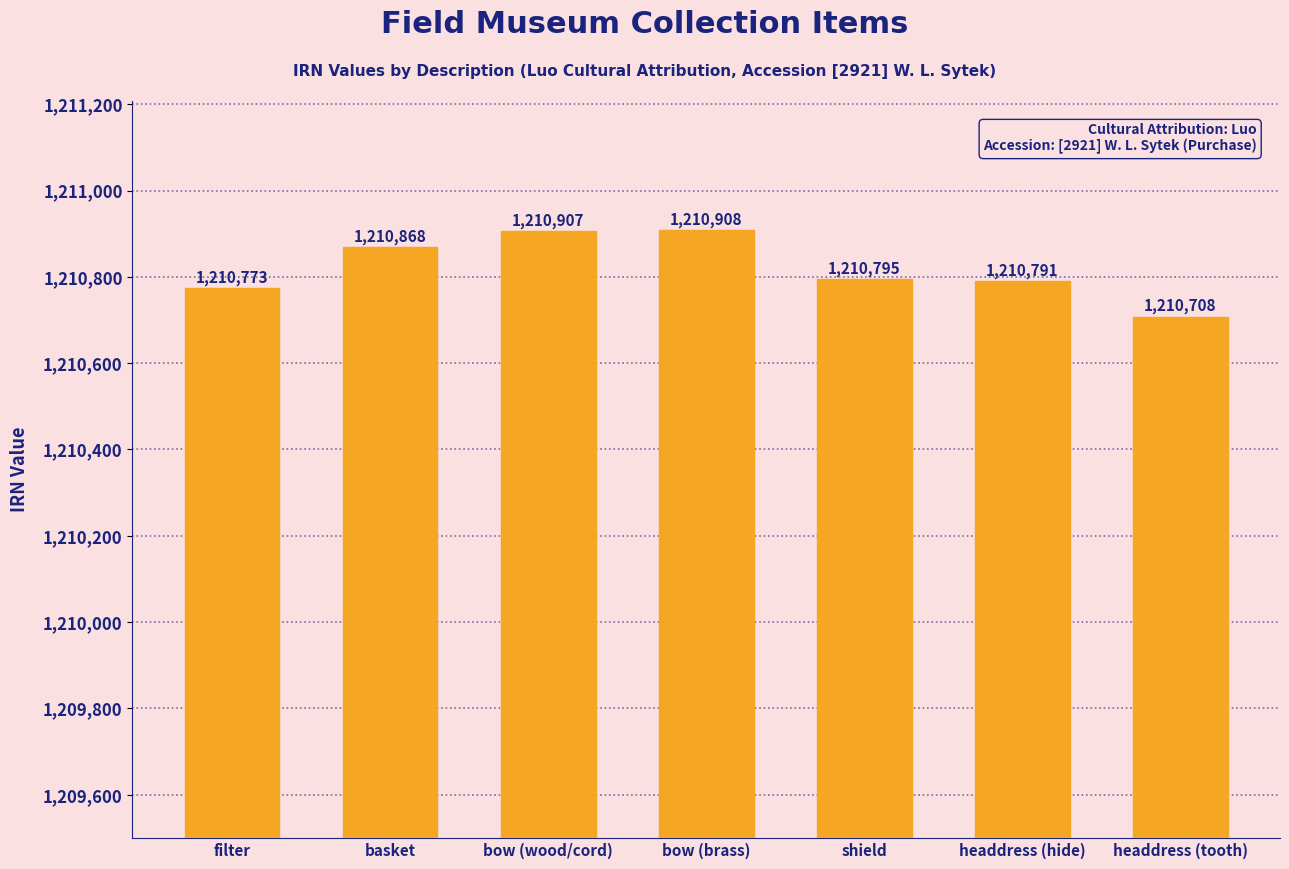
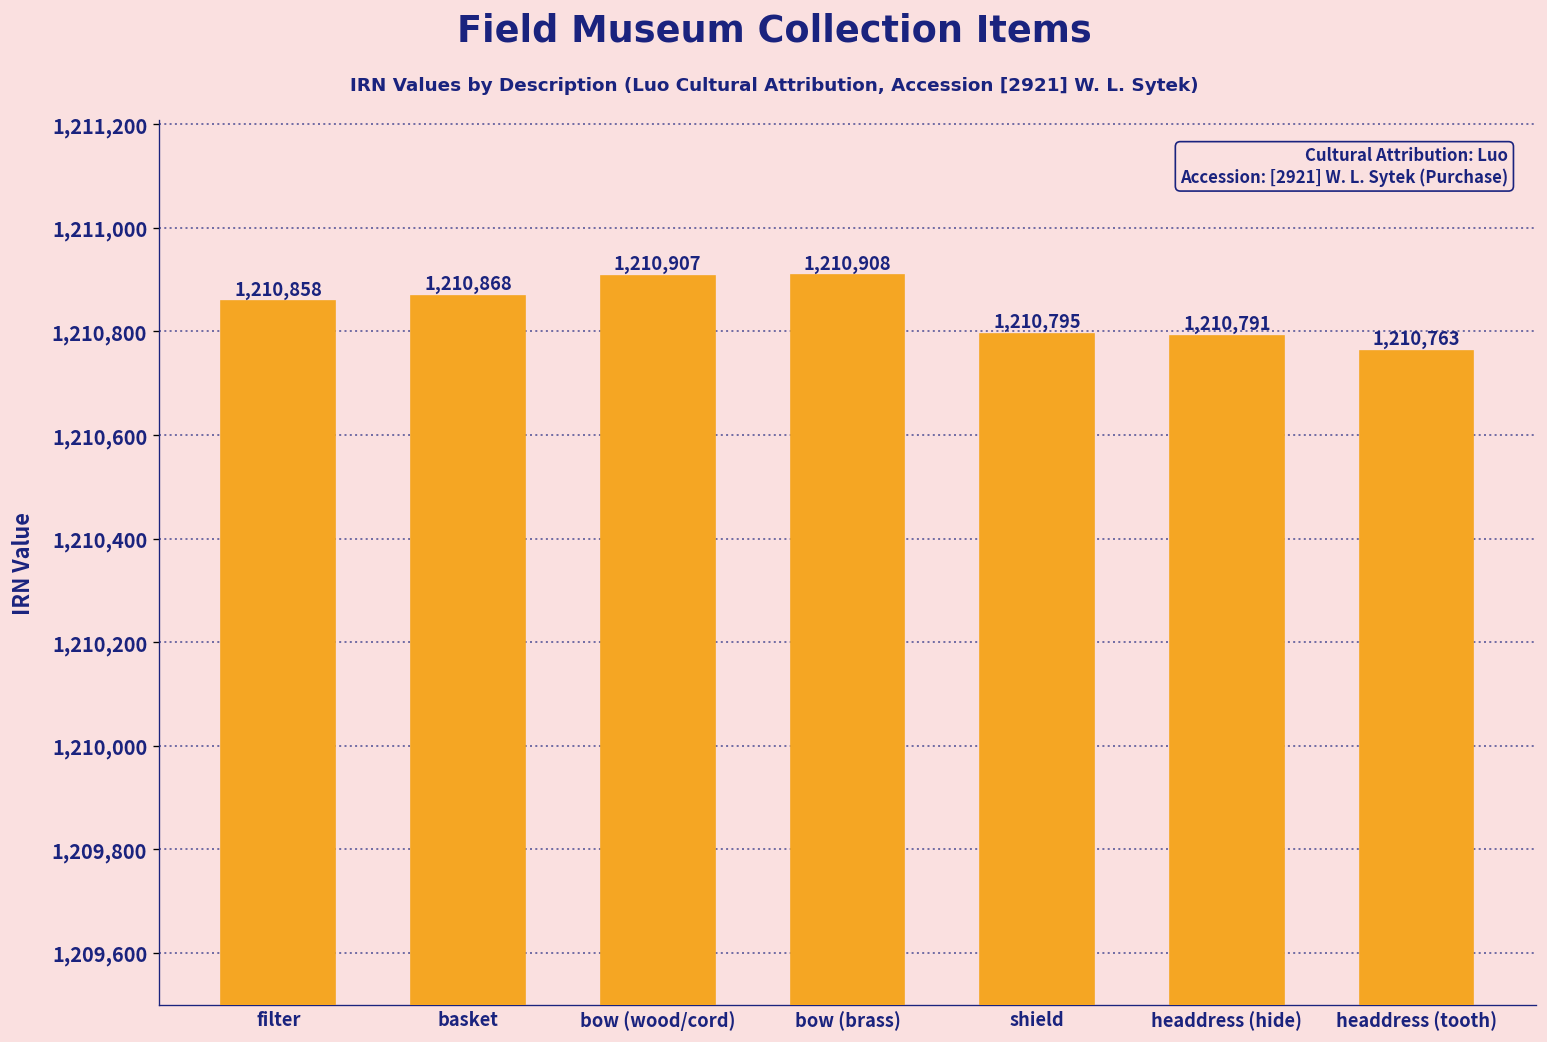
  {
-   "filter": "1,210,773",
+   "filter": "1,210,858",
    "basket": "1,210,868",
    "bow (wood/cord)": "1,210,907",
    "bow (brass)": "1,210,908",
    "shield": "1,210,795",
    "headdress (hide)": "1,210,791",
-   "headdress (tooth)": "1,210,708"
+   "headdress (tooth)": "1,210,763"
  }
